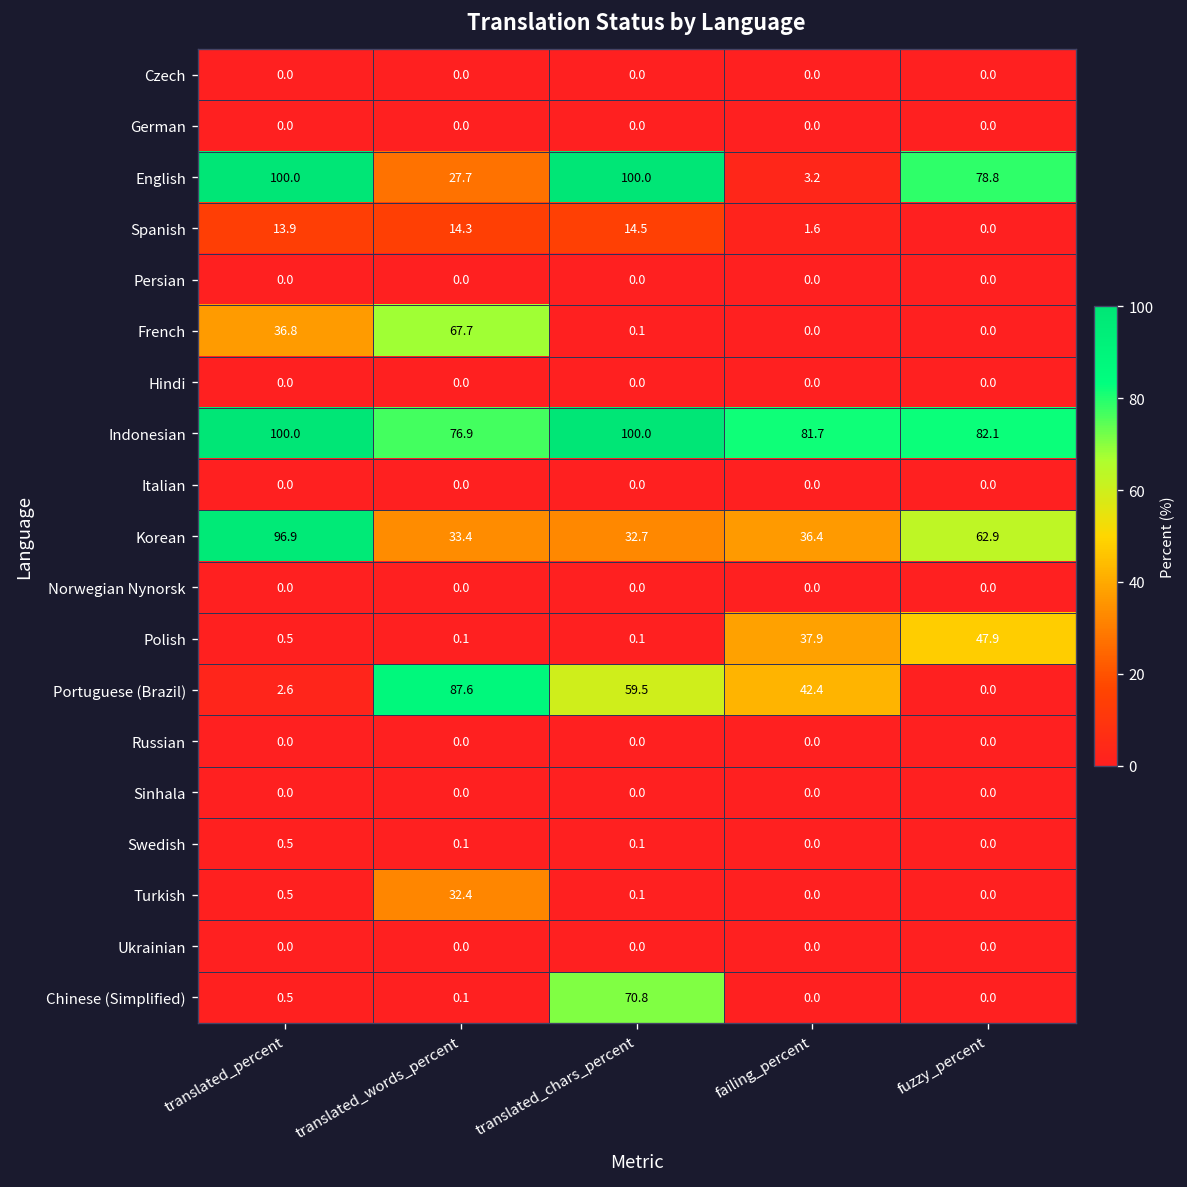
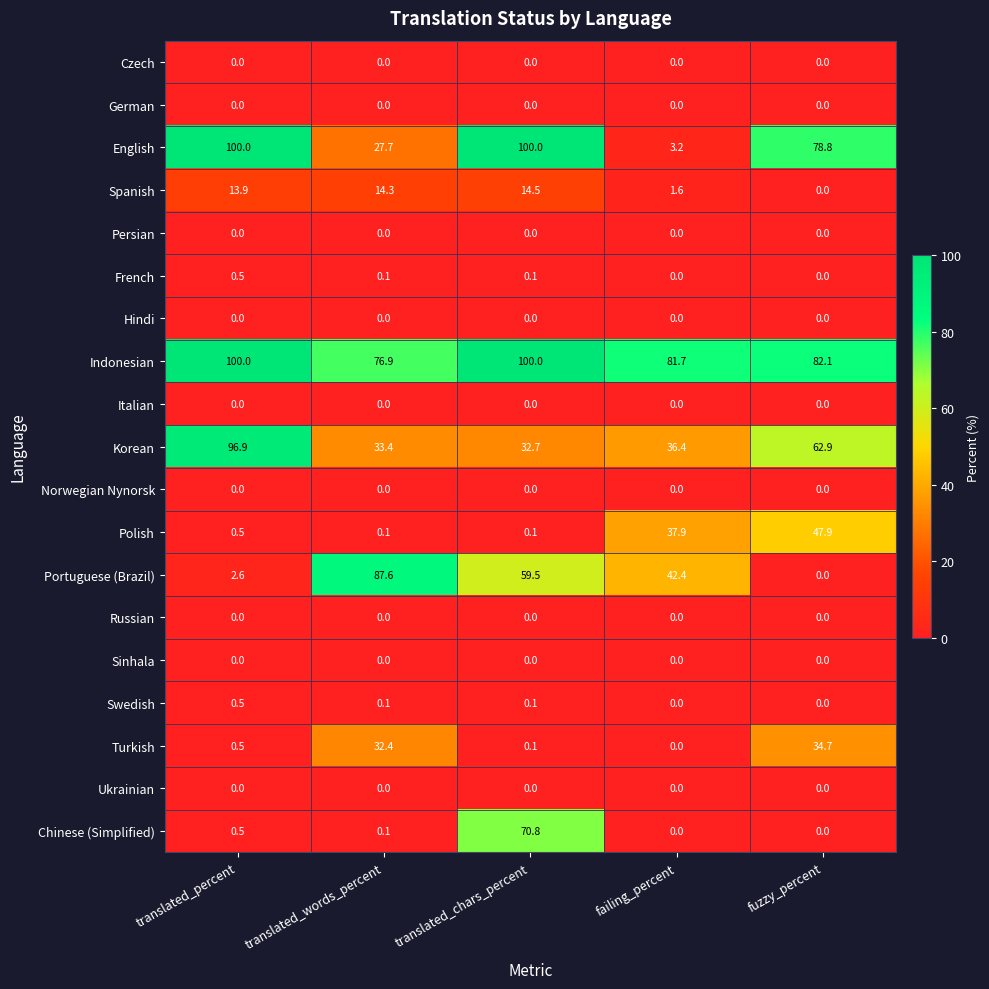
  {
    "Czech": {
      "translated_percent": 0.0,
      "translated_words_percent": 0.0,
      "translated_chars_percent": 0.0,
      "failing_percent": 0.0,
      "fuzzy_percent": 0.0
    },
    "German": {
      "translated_percent": 0.0,
      "translated_words_percent": 0.0,
      "translated_chars_percent": 0.0,
      "failing_percent": 0.0,
      "fuzzy_percent": 0.0
    },
    "English": {
      "translated_percent": 100.0,
      "translated_words_percent": 27.7,
      "translated_chars_percent": 100.0,
      "failing_percent": 3.2,
      "fuzzy_percent": 78.8
    },
    "Spanish": {
      "translated_percent": 13.9,
      "translated_words_percent": 14.3,
      "translated_chars_percent": 14.5,
      "failing_percent": 1.6,
      "fuzzy_percent": 0.0
    },
    "Persian": {
      "translated_percent": 0.0,
      "translated_words_percent": 0.0,
      "translated_chars_percent": 0.0,
      "failing_percent": 0.0,
      "fuzzy_percent": 0.0
    },
    "French": {
-     "translated_percent": 36.8,
-     "translated_words_percent": 67.7,
+     "translated_percent": 0.5,
+     "translated_words_percent": 0.1,
      "translated_chars_percent": 0.1,
      "failing_percent": 0.0,
      "fuzzy_percent": 0.0
    },
    "Hindi": {
      "translated_percent": 0.0,
      "translated_words_percent": 0.0,
      "translated_chars_percent": 0.0,
      "failing_percent": 0.0,
      "fuzzy_percent": 0.0
    },
    "Indonesian": {
      "translated_percent": 100.0,
      "translated_words_percent": 76.9,
      "translated_chars_percent": 100.0,
      "failing_percent": 81.7,
      "fuzzy_percent": 82.1
    },
    "Italian": {
      "translated_percent": 0.0,
      "translated_words_percent": 0.0,
      "translated_chars_percent": 0.0,
      "failing_percent": 0.0,
      "fuzzy_percent": 0.0
    },
    "Korean": {
      "translated_percent": 96.9,
      "translated_words_percent": 33.4,
      "translated_chars_percent": 32.7,
      "failing_percent": 36.4,
      "fuzzy_percent": 62.9
    },
    "Norwegian Nynorsk": {
      "translated_percent": 0.0,
      "translated_words_percent": 0.0,
      "translated_chars_percent": 0.0,
      "failing_percent": 0.0,
      "fuzzy_percent": 0.0
    },
    "Polish": {
      "translated_percent": 0.5,
      "translated_words_percent": 0.1,
      "translated_chars_percent": 0.1,
      "failing_percent": 37.9,
      "fuzzy_percent": 47.9
    },
    "Portuguese (Brazil)": {
      "translated_percent": 2.6,
      "translated_words_percent": 87.6,
      "translated_chars_percent": 59.5,
      "failing_percent": 42.4,
      "fuzzy_percent": 0.0
    },
    "Russian": {
      "translated_percent": 0.0,
      "translated_words_percent": 0.0,
      "translated_chars_percent": 0.0,
      "failing_percent": 0.0,
      "fuzzy_percent": 0.0
    },
    "Sinhala": {
      "translated_percent": 0.0,
      "translated_words_percent": 0.0,
      "translated_chars_percent": 0.0,
      "failing_percent": 0.0,
      "fuzzy_percent": 0.0
    },
    "Swedish": {
      "translated_percent": 0.5,
      "translated_words_percent": 0.1,
      "translated_chars_percent": 0.1,
      "failing_percent": 0.0,
      "fuzzy_percent": 0.0
    },
    "Turkish": {
      "translated_percent": 0.5,
      "translated_words_percent": 32.4,
      "translated_chars_percent": 0.1,
      "failing_percent": 0.0,
-     "fuzzy_percent": 0.0
+     "fuzzy_percent": 34.7
    },
    "Ukrainian": {
      "translated_percent": 0.0,
      "translated_words_percent": 0.0,
      "translated_chars_percent": 0.0,
      "failing_percent": 0.0,
      "fuzzy_percent": 0.0
    },
    "Chinese (Simplified)": {
      "translated_percent": 0.5,
      "translated_words_percent": 0.1,
      "translated_chars_percent": 70.8,
      "failing_percent": 0.0,
      "fuzzy_percent": 0.0
    }
  }
